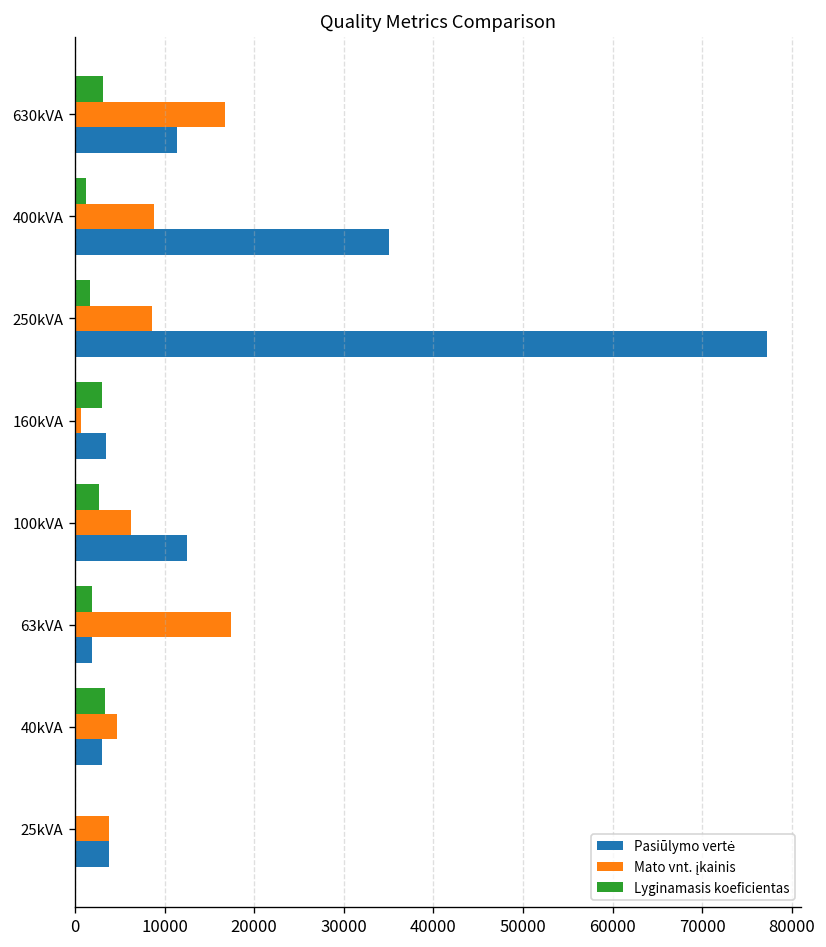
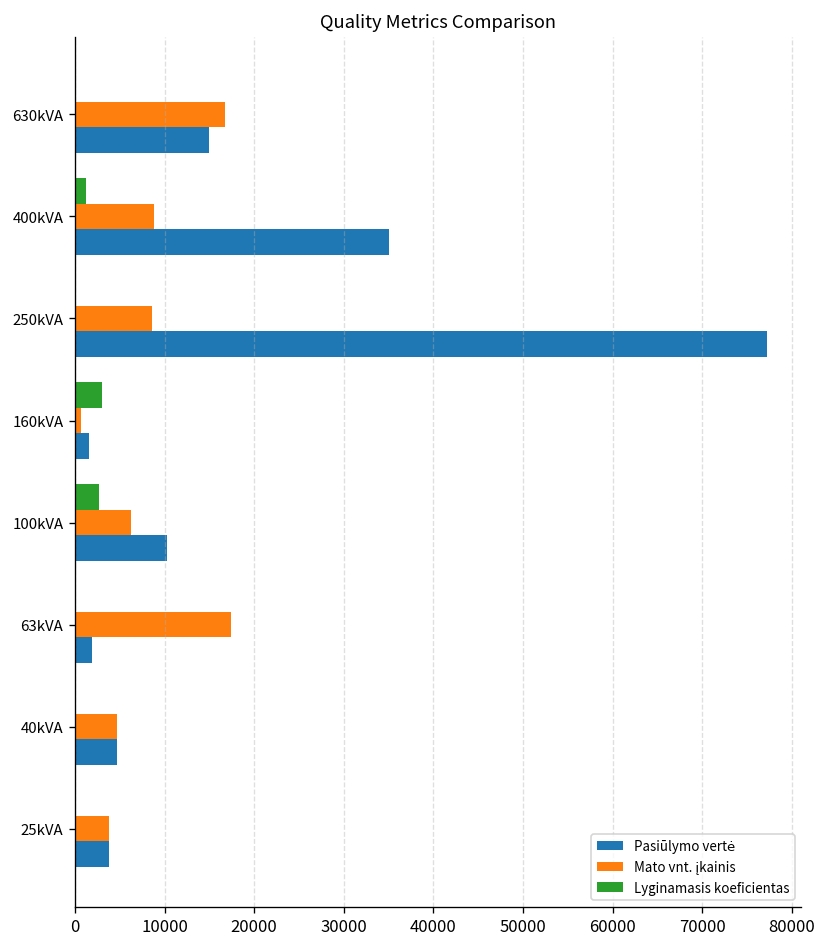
  {
    "Pasiūlymo vertė": {
-     "630kVA": 11000,
+     "630kVA": 15000,
      "400kVA": 35000,
      "250kVA": 77000,
-     "160kVA": 4000,
-     "100kVA": 12000,
+     "160kVA": 2000,
+     "100kVA": 10000,
      "63kVA": 2000,
-     "40kVA": 3000,
+     "40kVA": 5000,
      "25kVA": 4000
    },
    "Mato vnt. įkainis": {
      "630kVA": 17000,
      "400kVA": 9000,
      "250kVA": 9000,
      "160kVA": 1000,
      "100kVA": 6000,
      "63kVA": 17000,
      "40kVA": 5000,
      "25kVA": 4000
    },
    "Lyginamasis koeficientas": {
-     "630kVA": 3000,
+     "630kVA": 0,
      "400kVA": 1000,
-     "250kVA": 2000,
+     "250kVA": 0,
      "160kVA": 3000,
      "100kVA": 3000,
-     "63kVA": 2000,
-     "40kVA": 3000
+     "63kVA": 0,
+     "40kVA": 0
    }
  }
